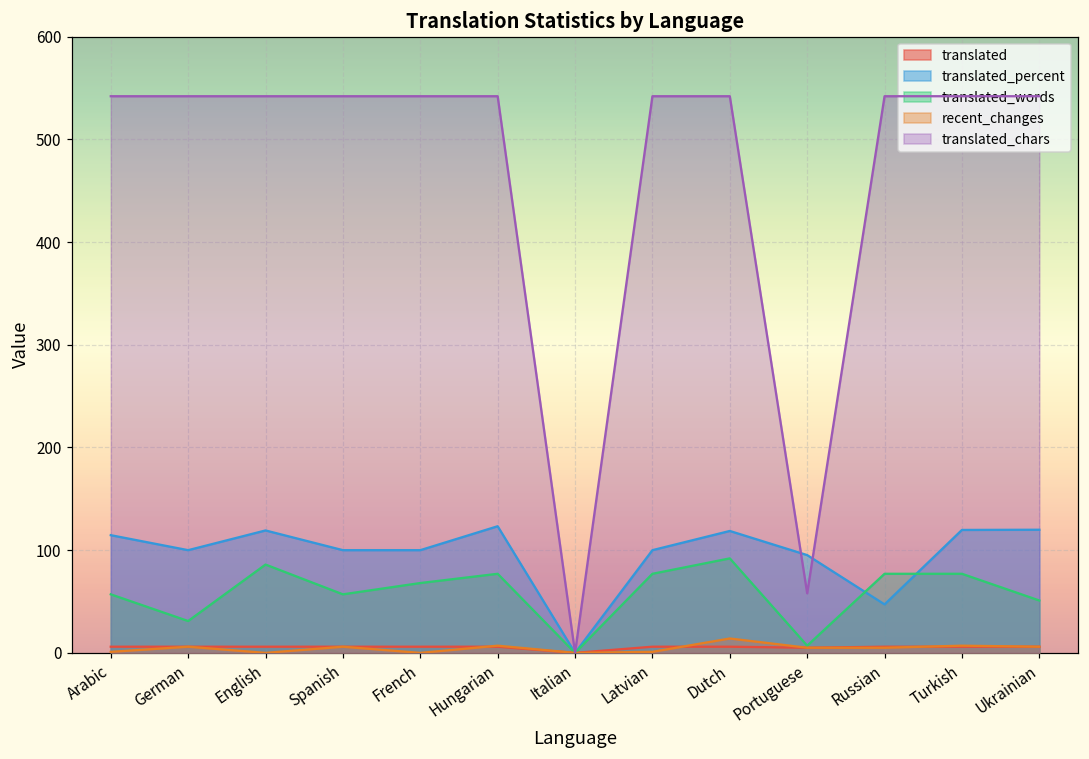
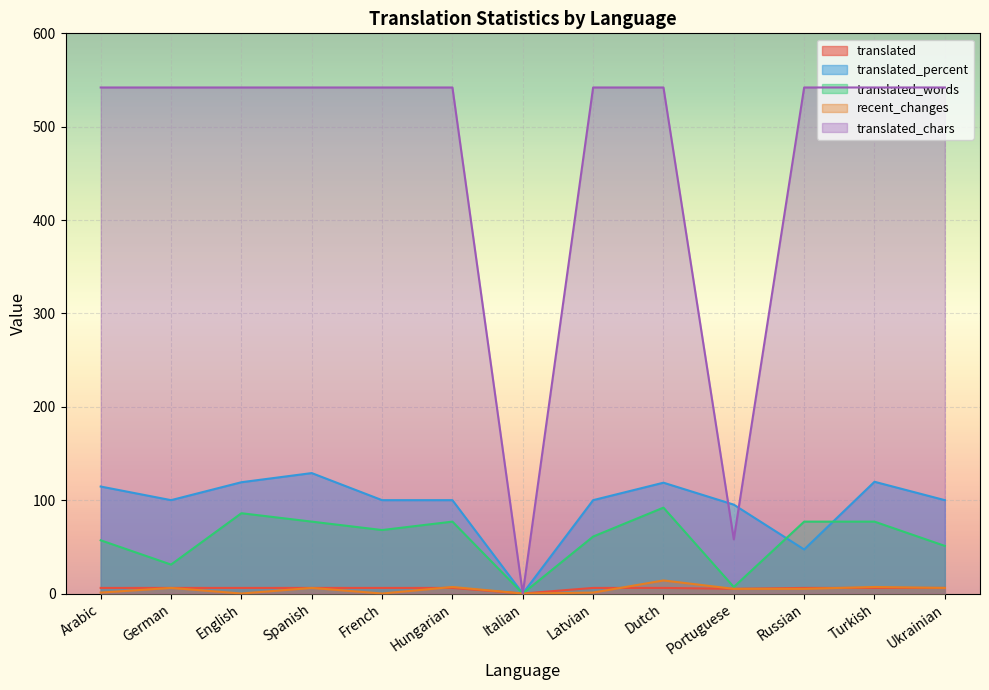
  {
    "translated_percent": {
      "Arabic": 110,
      "German": 100,
      "English": 120,
-     "Spanish": 100,
+     "Spanish": 130,
      "French": 100,
-     "Hungarian": 120,
+     "Hungarian": 100,
      "Latvian": 100,
      "Dutch": 120,
      "Portuguese": 100,
      "Russian": 50,
      "Turkish": 120,
-     "Ukrainian": 120
+     "Ukrainian": 100
    },
    "translated_words": {
      "Arabic": 60,
      "German": 30,
      "English": 90,
-     "Spanish": 60,
+     "Spanish": 80,
      "French": 70,
      "Hungarian": 80,
-     "Latvian": 80,
+     "Latvian": 60,
      "Dutch": 90,
      "Russian": 80,
      "Turkish": 80,
      "Ukrainian": 50
    },
    "translated_chars": {
      "Arabic": 540,
      "German": 540,
      "English": 540,
      "Spanish": 540,
      "French": 540,
      "Hungarian": 540,
      "Latvian": 540,
      "Dutch": 540,
      "Portuguese": 60,
      "Russian": 540
    }
  }
